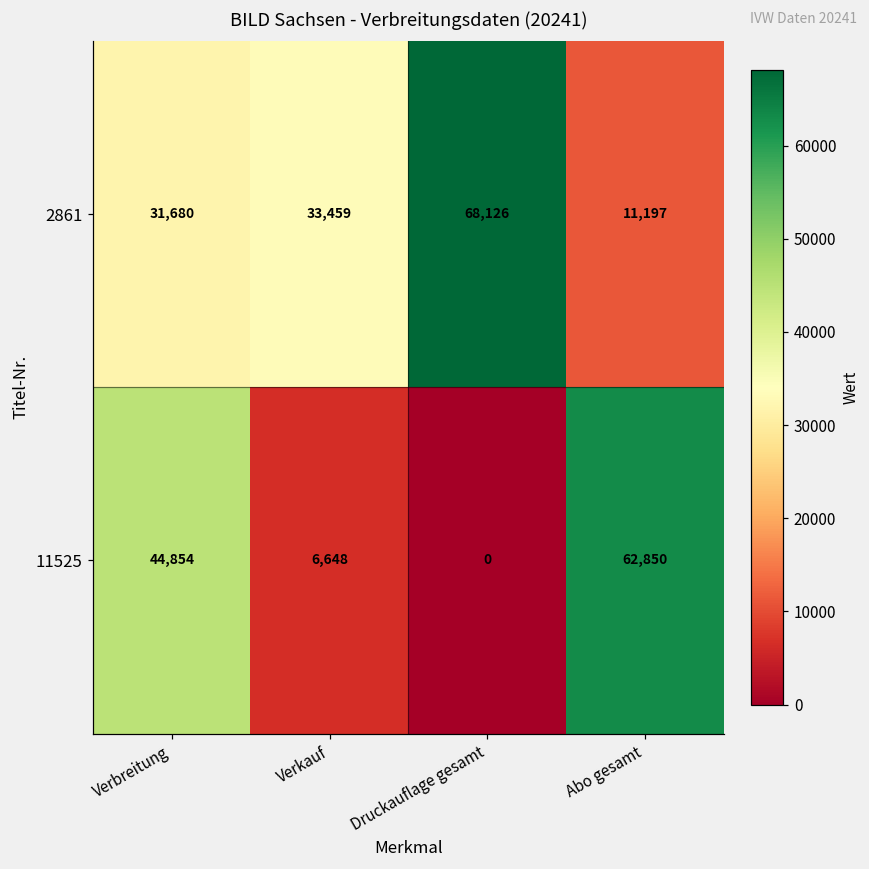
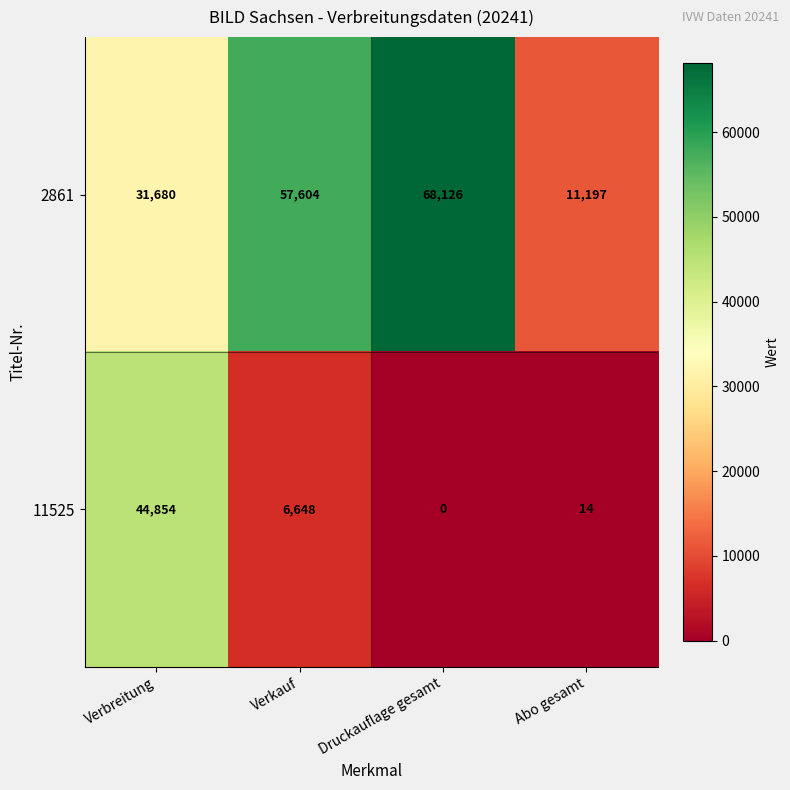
  {
    "2861": {
      "Verbreitung": "31,680",
-     "Verkauf": "33,459",
+     "Verkauf": "57,604",
      "Druckauflage gesamt": "68,126",
      "Abo gesamt": "11,197"
    },
    "11525": {
      "Verbreitung": "44,854",
      "Verkauf": "6,648",
      "Druckauflage gesamt": "0",
-     "Abo gesamt": "62,850"
+     "Abo gesamt": "14"
    }
  }
